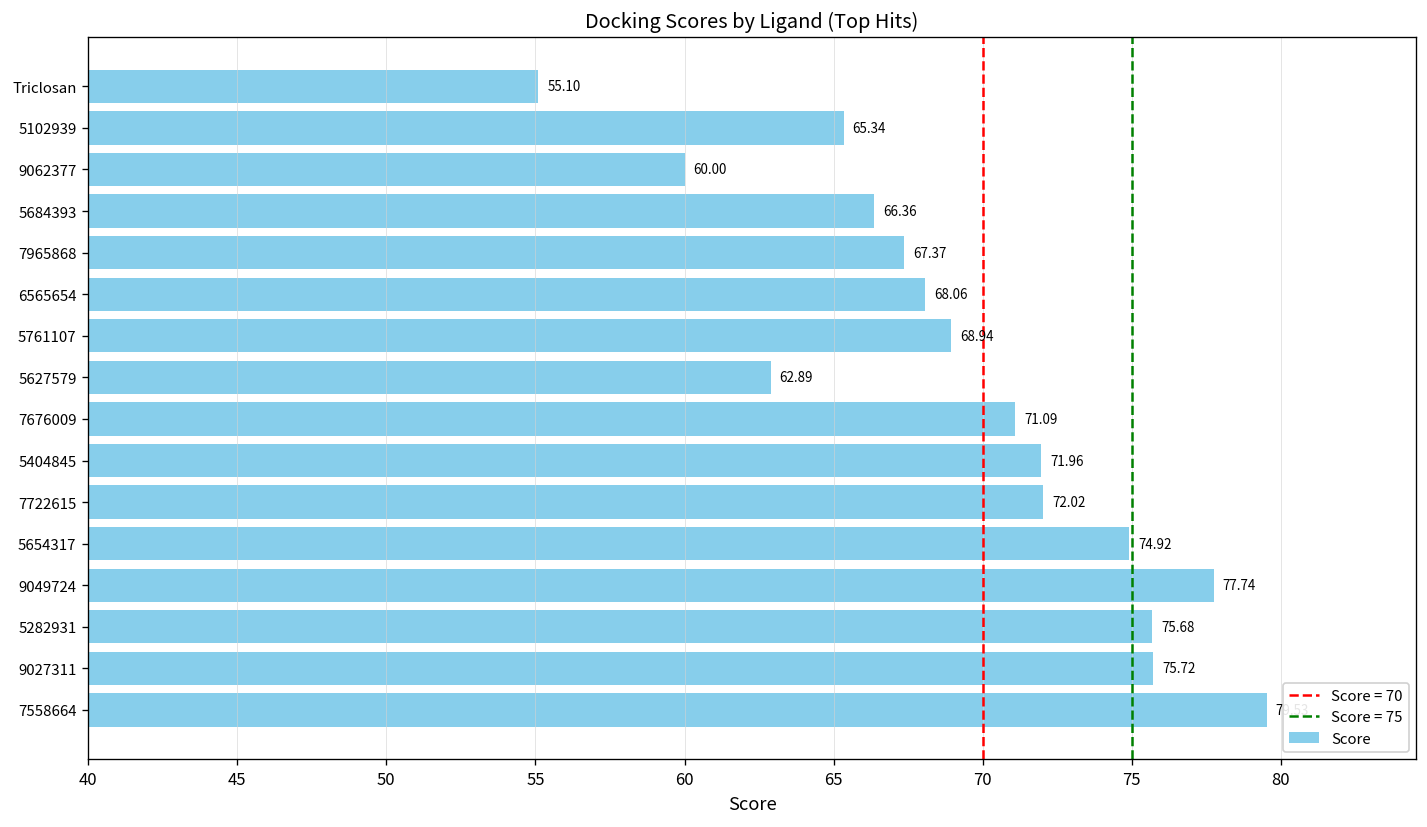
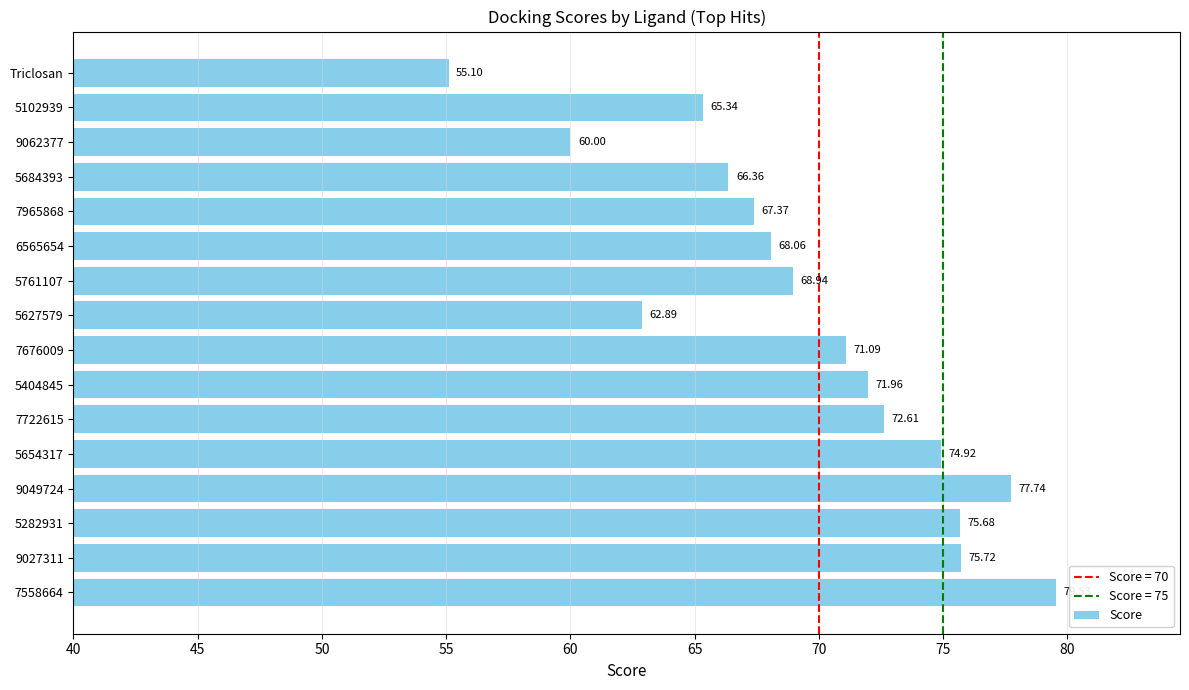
  {
    "Triclosan": 55.10,
    "5102939": 65.34,
    "9062377": 60.00,
    "5684393": 66.36,
    "7965868": 67.37,
    "6565654": 68.06,
    "5761107": 68.94,
    "5627579": 62.89,
    "7676009": 71.09,
    "5404845": 71.96,
-   "7722615": 72.02,
+   "7722615": 72.61,
    "5654317": 74.92,
    "9049724": 77.74,
    "5282931": 75.68,
    "9027311": 75.72
  }
